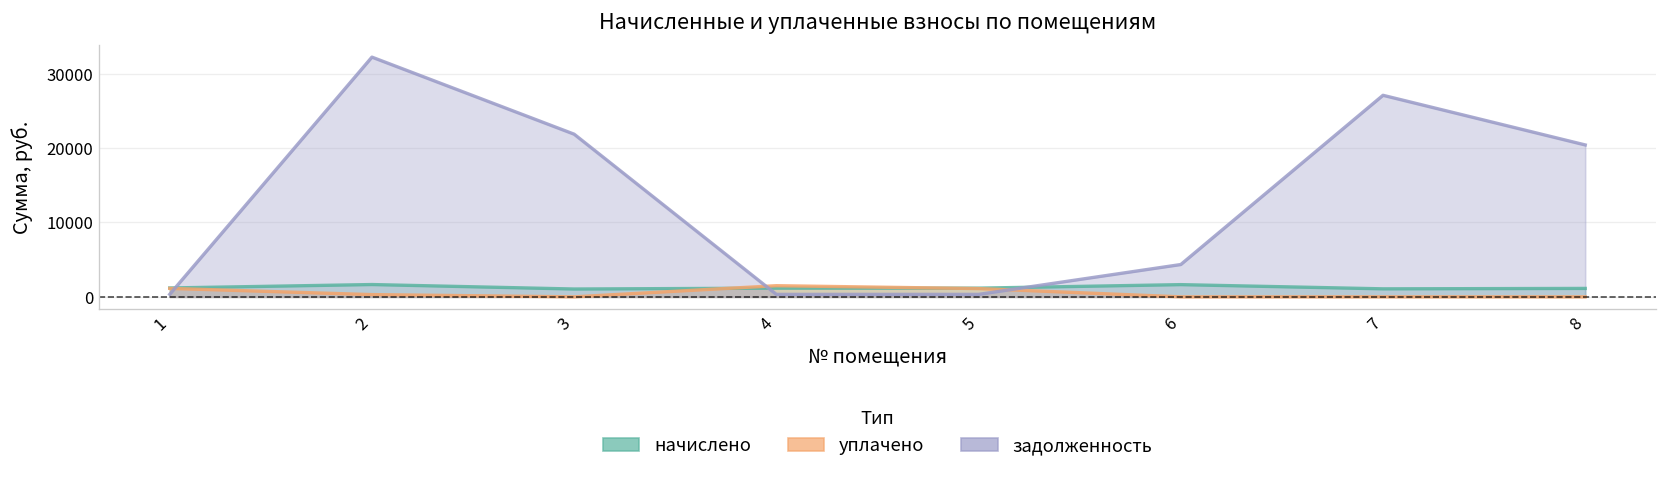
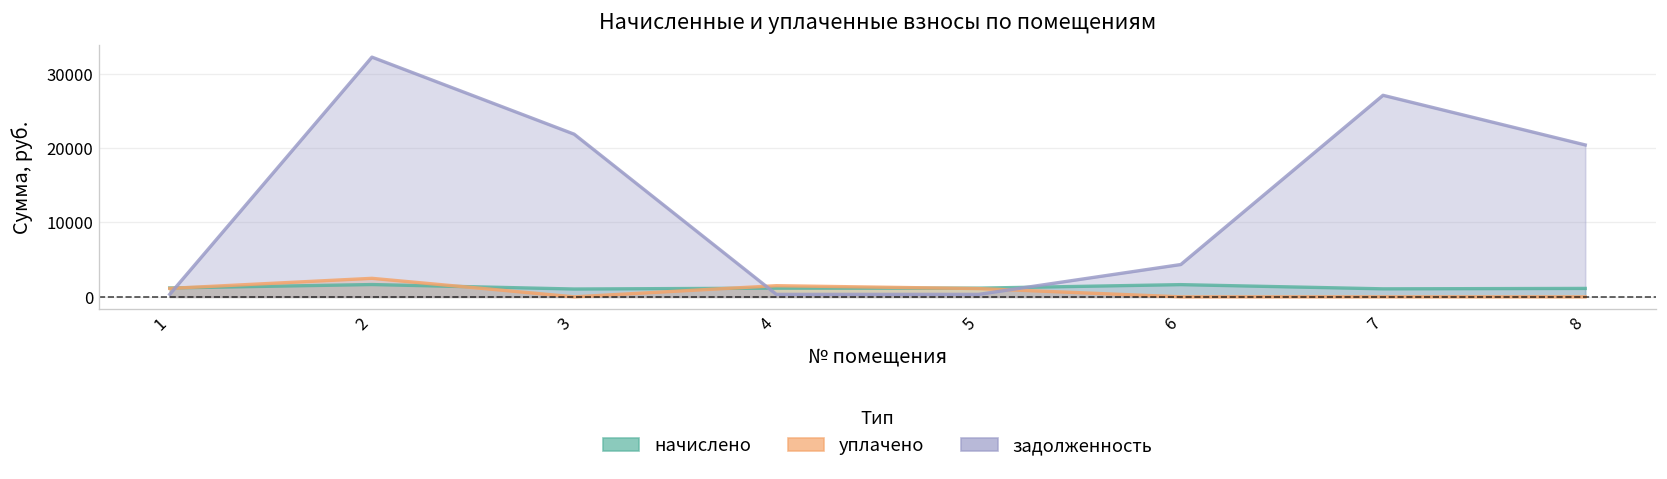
  {
    "уплачено": {
-     "2": 0,
+     "2": 2000,
      "3": 0,
      "6": 0,
      "7": 0,
      "8": 0
    }
  }
